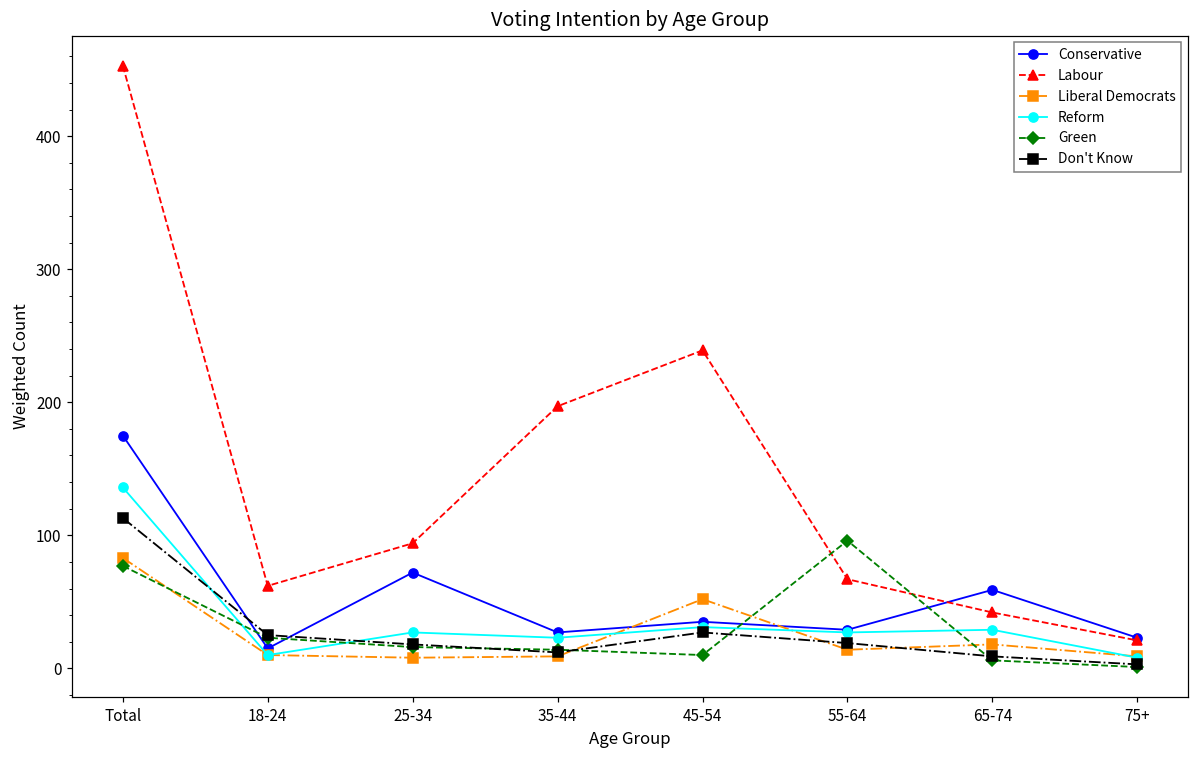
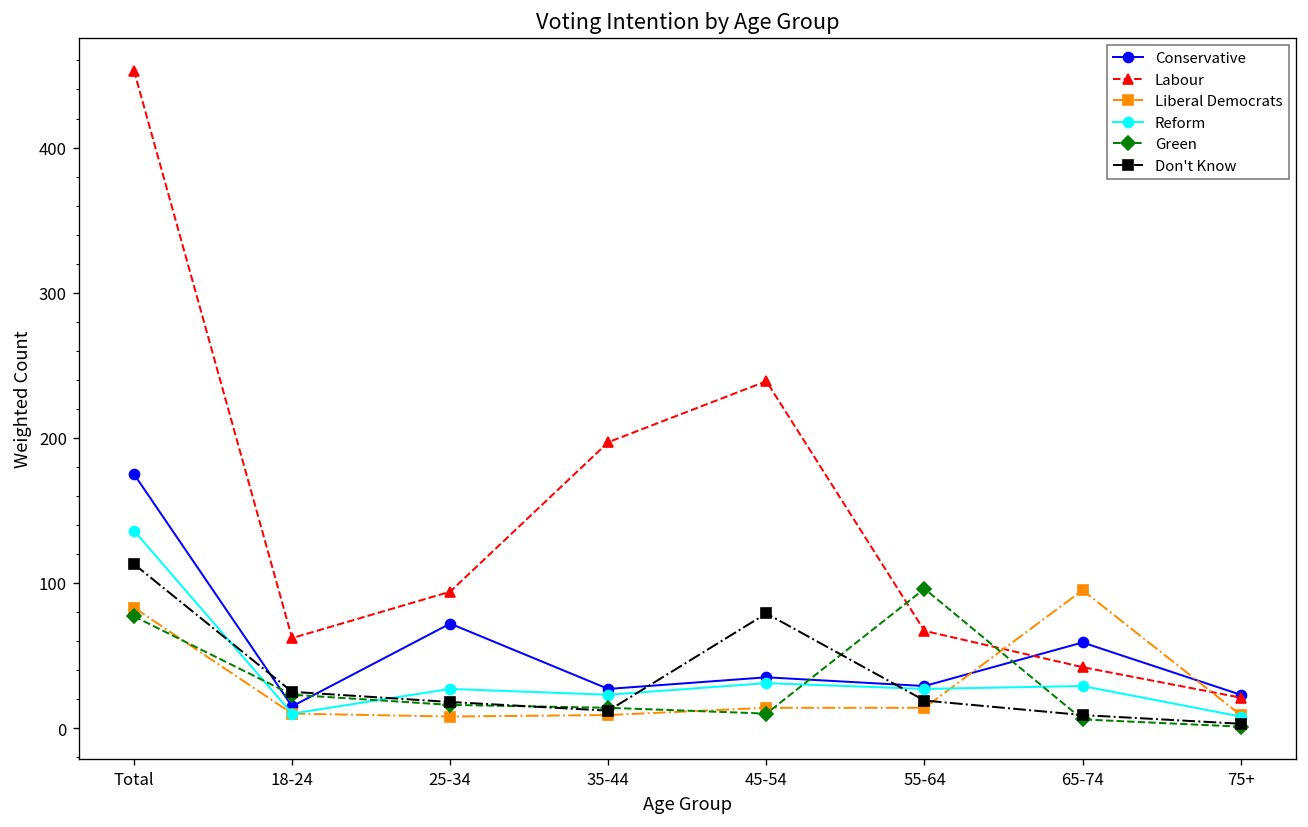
  {
    "Conservative": {
      "Total": 175,
      "18-24": 15,
      "25-34": 72,
      "35-44": 27,
      "45-54": 35,
      "65-74": 59
    },
    "Labour": {
      "Total": 453,
      "18-24": 62,
      "25-34": 94,
      "35-44": 197,
      "45-54": 239,
      "55-64": 67,
      "65-74": 42
    },
    "Liberal Democrats": {
      "Total": 83,
      "25-34": 8,
      "35-44": 9,
-     "45-54": 52,
+     "45-54": 14,
      "55-64": 14,
-     "65-74": 18
+     "65-74": 95
    },
    "Reform": {
      "Total": 136,
      "25-34": 27,
      "35-44": 23,
      "45-54": 31,
      "65-74": 29
    },
    "Green": {
      "Total": 77,
      "45-54": 10,
      "55-64": 96,
      "65-74": 6
    },
    "Don't Know": {
      "Total": 113,
-     "45-54": 27,
+     "45-54": 79,
      "55-64": 19,
      "65-74": 9
    }
  }
